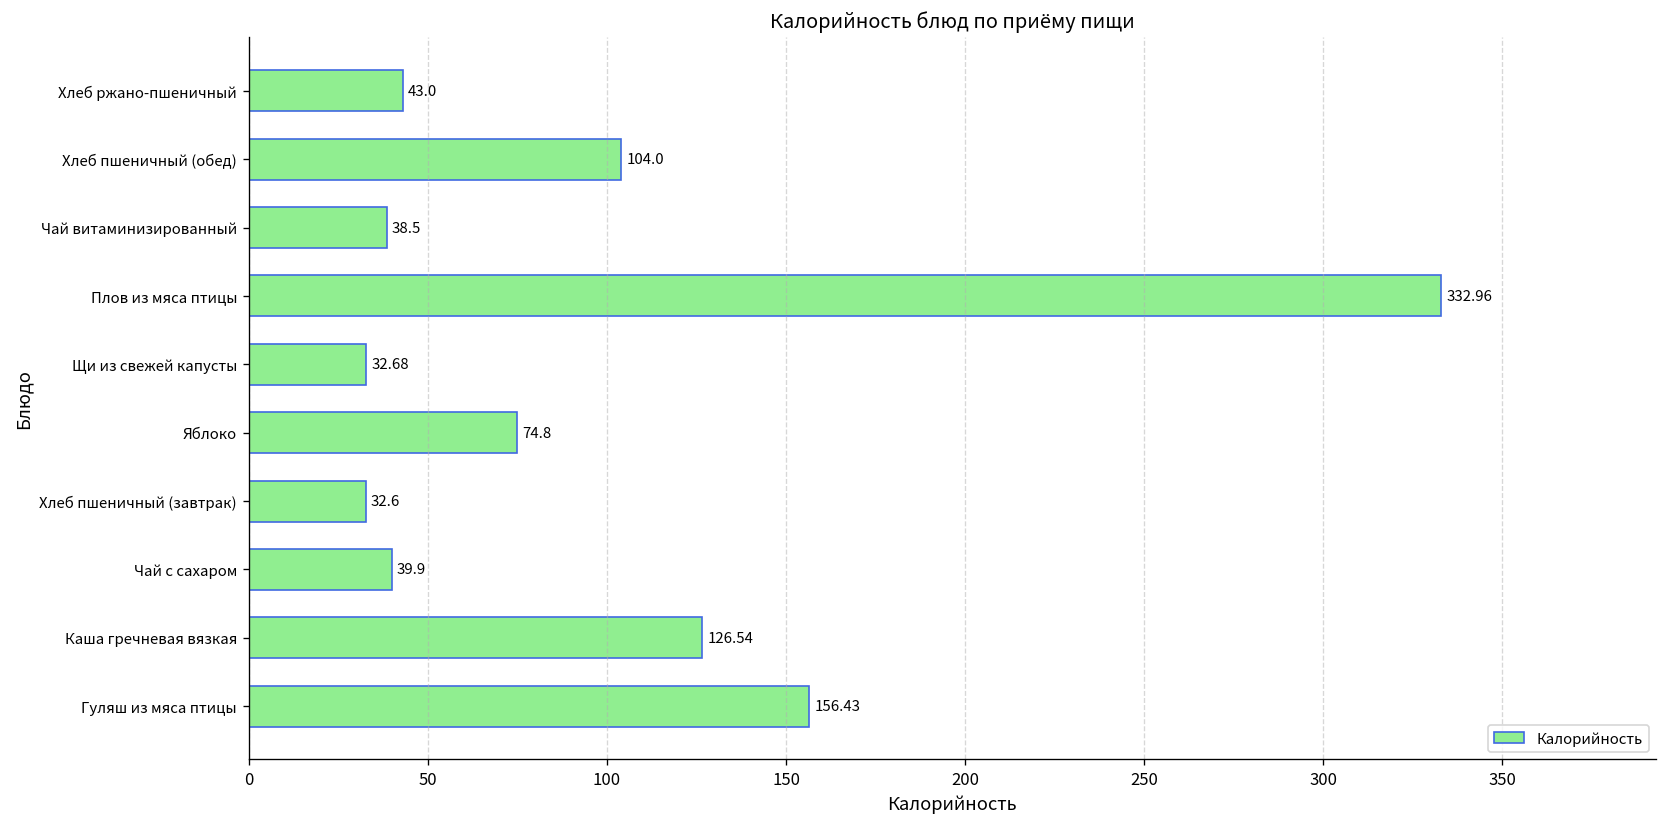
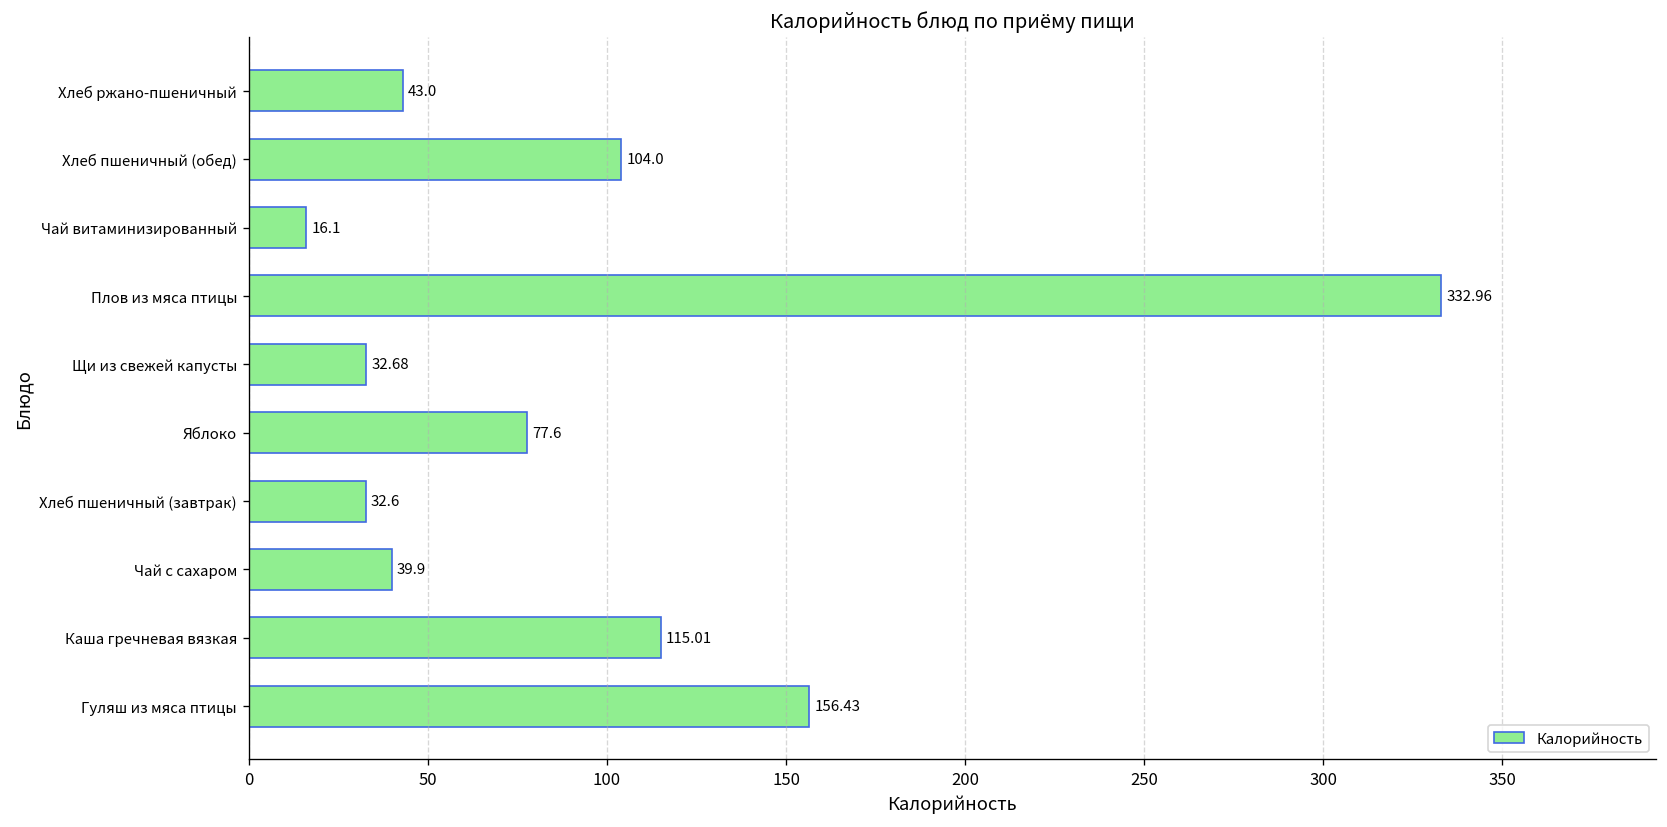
  {
    "Хлеб ржано-пшеничный": 43.0,
    "Хлеб пшеничный (обед)": 104.0,
-   "Чай витаминизированный": 38.5,
+   "Чай витаминизированный": 16.1,
    "Плов из мяса птицы": 332.96,
    "Щи из свежей капусты": 32.68,
-   "Яблоко": 74.8,
+   "Яблоко": 77.6,
    "Хлеб пшеничный (завтрак)": 32.6,
    "Чай с сахаром": 39.9,
-   "Каша гречневая вязкая": 126.54,
+   "Каша гречневая вязкая": 115.01,
    "Гуляш из мяса птицы": 156.43
  }
